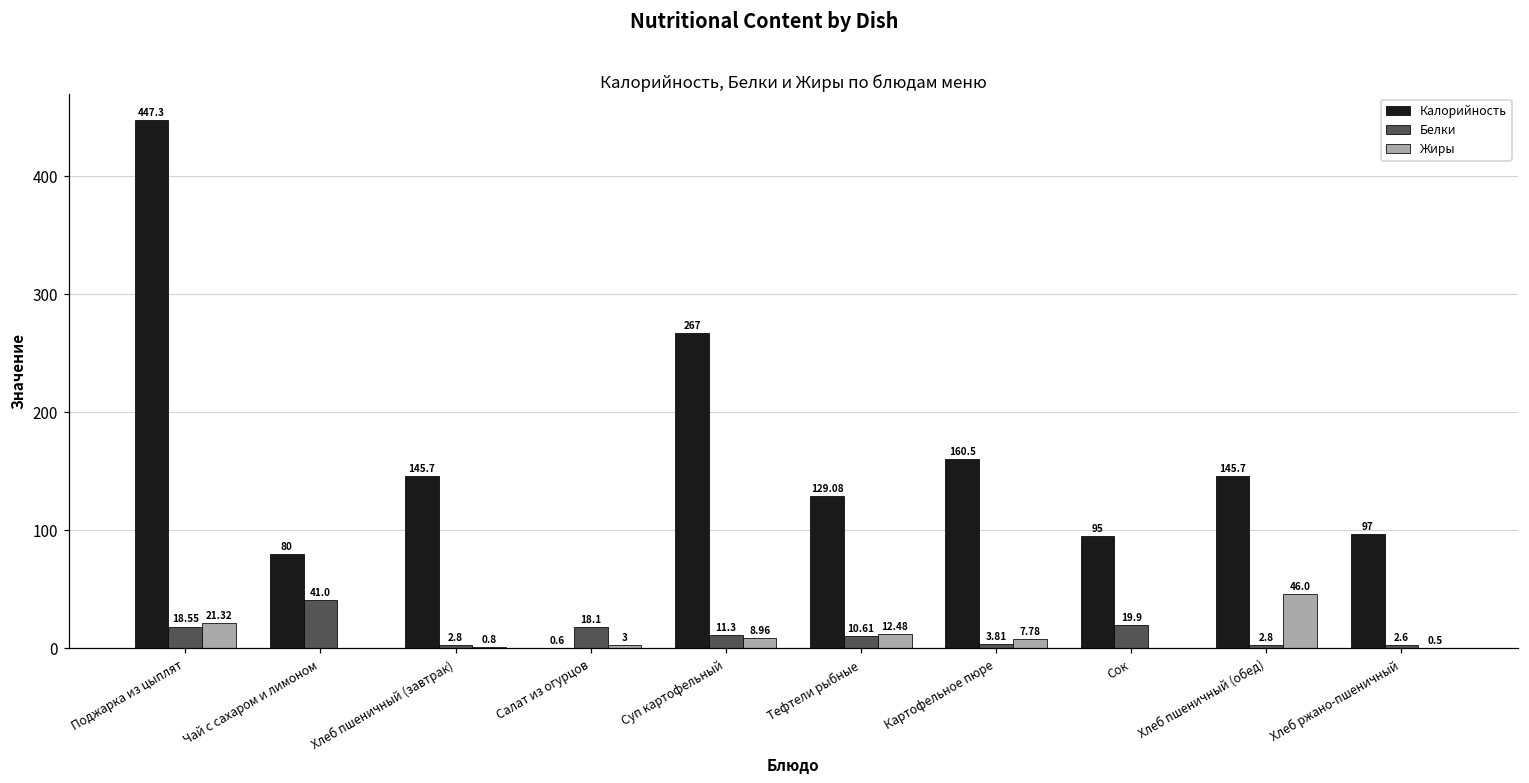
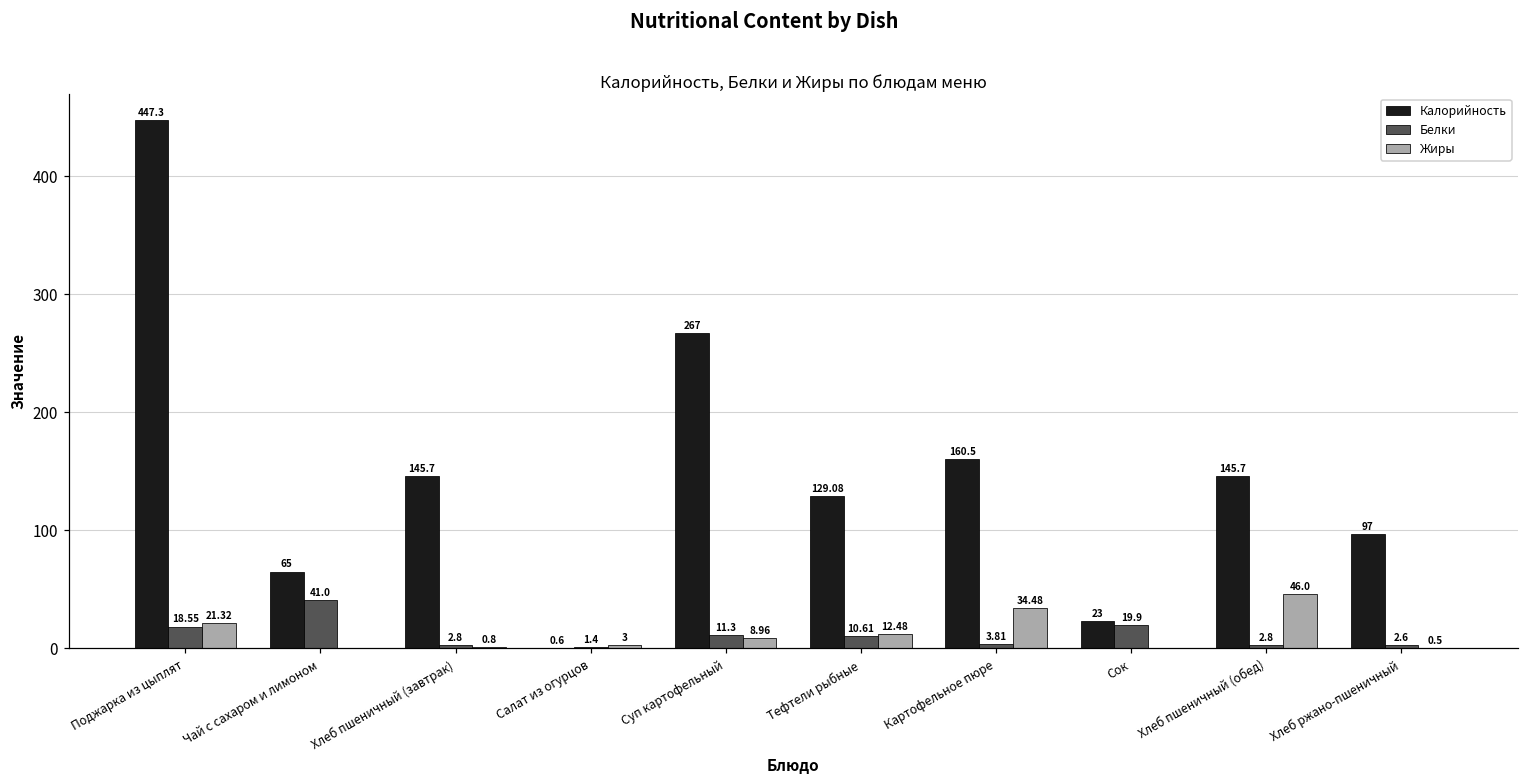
  {
    "Калорийность": {
      "Поджарка из цыплят": 447.3,
-     "Чай с сахаром и лимоном": 80,
+     "Чай с сахаром и лимоном": 65,
      "Хлеб пшеничный (завтрак)": 145.7,
      "Салат из огурцов": 0.6,
      "Суп картофельный": 267,
      "Тефтели рыбные": 129.08,
      "Картофельное пюре": 160.5,
-     "Сок": 95,
+     "Сок": 23,
      "Хлеб пшеничный (обед)": 145.7,
      "Хлеб ржано-пшеничный": 97
    },
    "Белки": {
      "Поджарка из цыплят": 18.55,
      "Чай с сахаром и лимоном": 41.0,
      "Хлеб пшеничный (завтрак)": 2.8,
-     "Салат из огурцов": 18.1,
+     "Салат из огурцов": 1.4,
      "Суп картофельный": 11.3,
      "Тефтели рыбные": 10.61,
      "Картофельное пюре": 3.81,
      "Сок": 19.9,
      "Хлеб пшеничный (обед)": 2.8,
      "Хлеб ржано-пшеничный": 2.6
    },
    "Жиры": {
      "Поджарка из цыплят": 21.32,
      "Хлеб пшеничный (завтрак)": 0.8,
      "Салат из огурцов": 3,
      "Суп картофельный": 8.96,
      "Тефтели рыбные": 12.48,
-     "Картофельное пюре": 7.78,
+     "Картофельное пюре": 34.48,
      "Хлеб пшеничный (обед)": 46.0,
      "Хлеб ржано-пшеничный": 0.5
    }
  }
